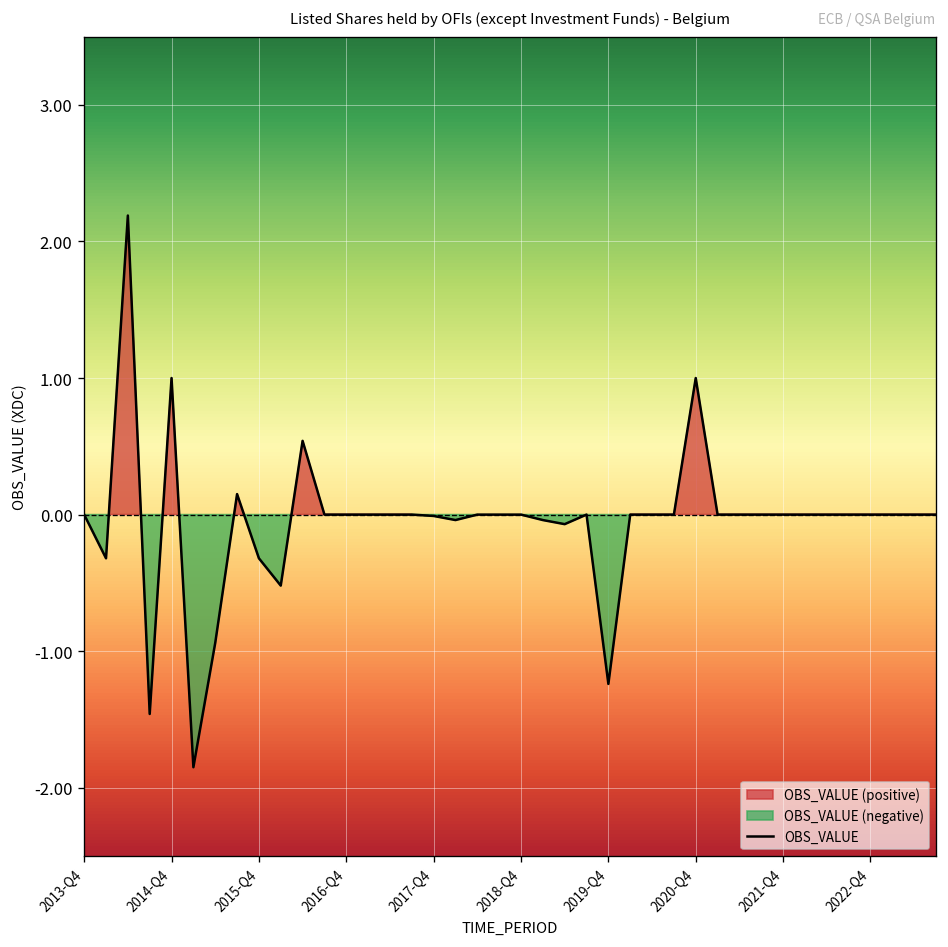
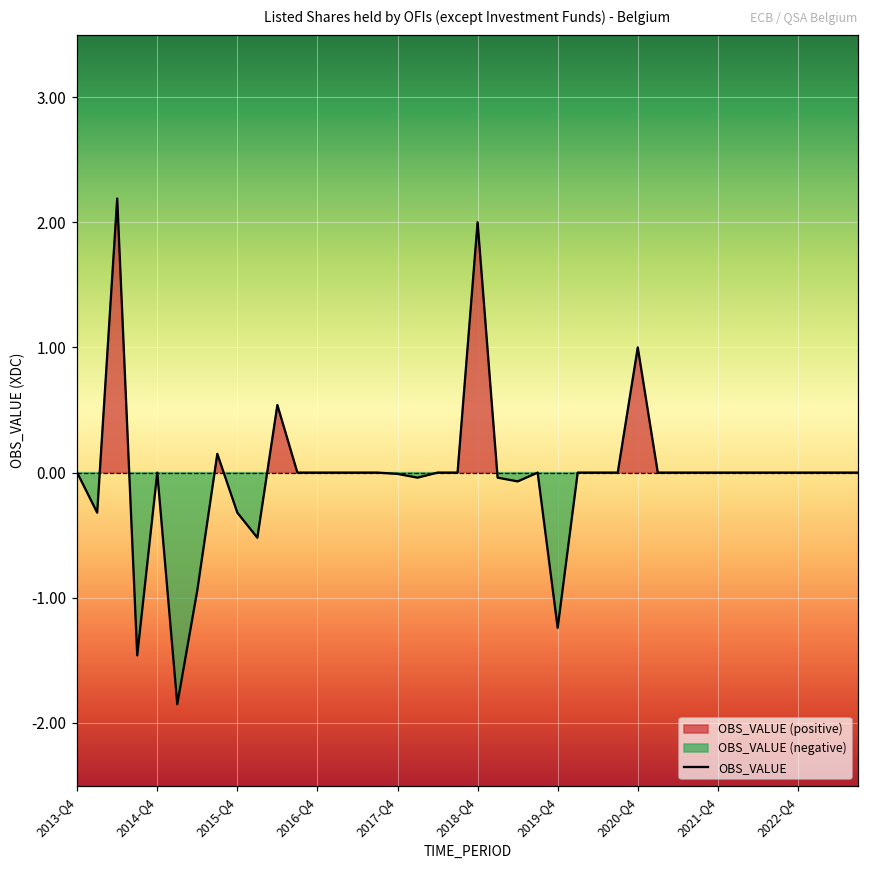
  {
    "2013-Q4": 0,
-   "2014-Q4": 1,
+   "2014-Q4": 0,
    "2015-Q4": -0.32,
    "2016-Q4": 0,
    "2017-Q4": 0,
-   "2018-Q4": 0,
+   "2018-Q4": 2,
    "2019-Q4": -1.24,
    "2020-Q4": 1,
    "2021-Q4": 0,
    "2022-Q4": 0
  }
